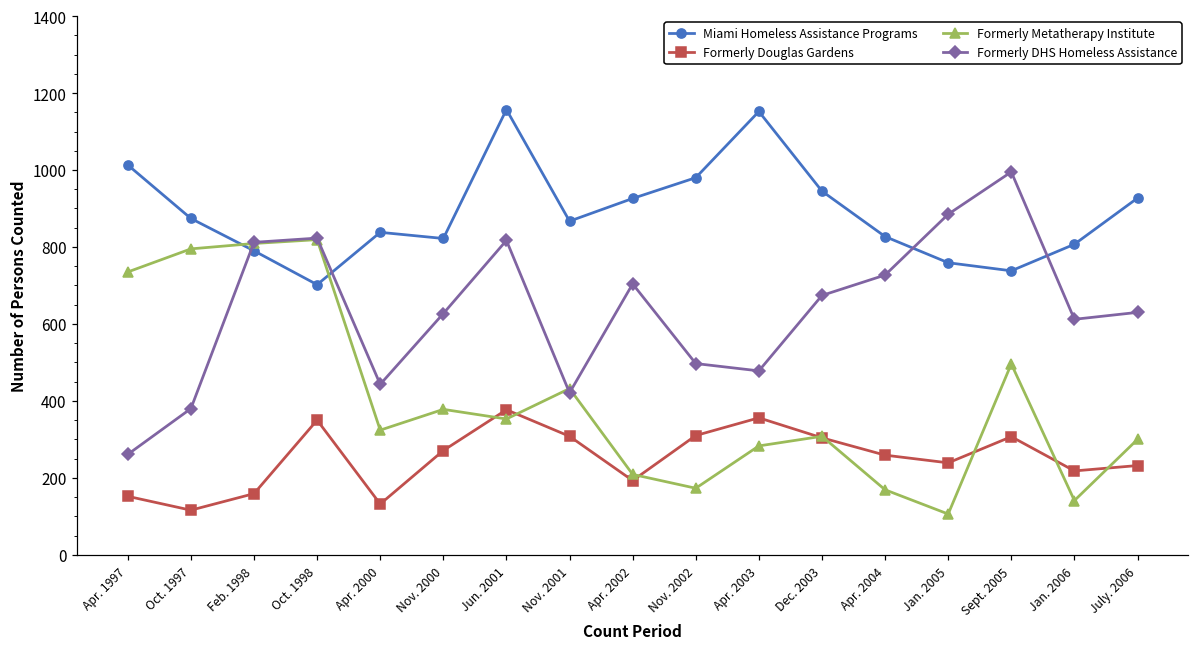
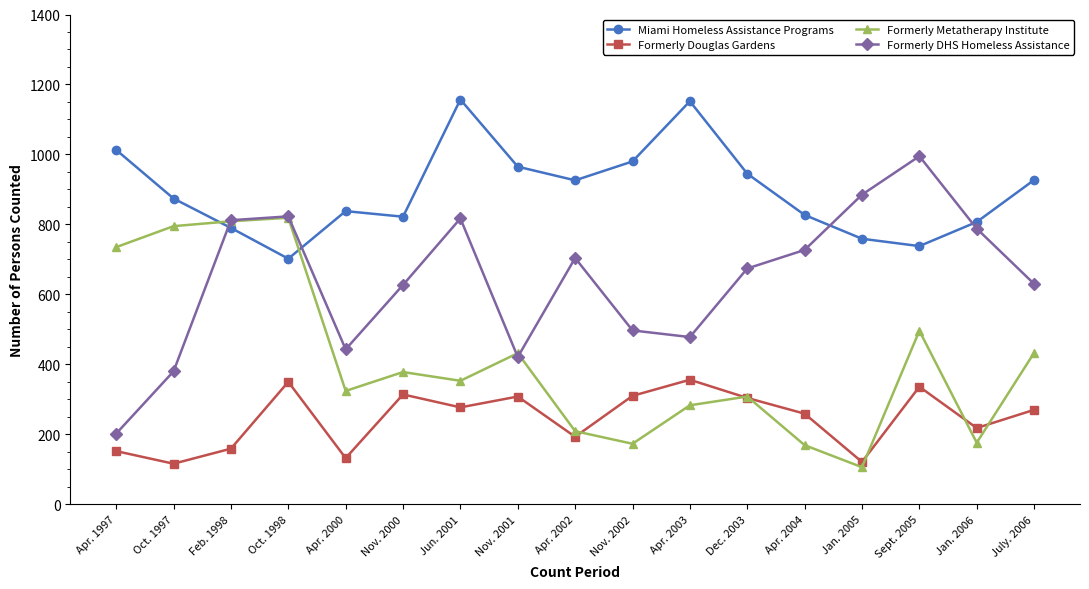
  {
    "Miami Homeless Assistance Programs": {
      "Apr. 1997": 1010,
      "Oct. 1997": 870,
      "Feb. 1998": 790,
      "Oct. 1998": 700,
      "Apr. 2000": 840,
      "Nov. 2000": 820,
      "Jun. 2001": 1160,
-     "Nov. 2001": 870,
+     "Nov. 2001": 970,
      "Apr. 2002": 930,
      "Nov. 2002": 980,
      "Apr. 2003": 1150,
      "Dec. 2003": 950,
      "Apr. 2004": 830,
      "Jan. 2005": 760,
      "Sept. 2005": 740,
      "Jan. 2006": 810,
      "July. 2006": 930
    },
    "Formerly Douglas Gardens": {
      "Apr. 1997": 150,
      "Oct. 1997": 120,
      "Feb. 1998": 160,
      "Oct. 1998": 350,
      "Apr. 2000": 130,
-     "Nov. 2000": 270,
-     "Jun. 2001": 380,
+     "Nov. 2000": 310,
+     "Jun. 2001": 280,
      "Nov. 2001": 310,
      "Apr. 2002": 190,
      "Nov. 2002": 310,
      "Apr. 2003": 360,
      "Apr. 2004": 260,
-     "Jan. 2005": 240,
-     "Sept. 2005": 310,
+     "Jan. 2005": 120,
+     "Sept. 2005": 340,
      "Jan. 2006": 220,
-     "July. 2006": 230
+     "July. 2006": 270
    },
    "Formerly Metatherapy Institute": {
      "Apr. 1997": 740,
      "Oct. 1997": 800,
      "Apr. 2000": 320,
      "Nov. 2000": 380,
      "Jun. 2001": 350,
      "Nov. 2001": 430,
      "Apr. 2002": 210,
      "Nov. 2002": 170,
      "Apr. 2003": 280,
      "Apr. 2004": 170,
      "Jan. 2005": 110,
      "Sept. 2005": 500,
-     "Jan. 2006": 140,
-     "July. 2006": 300
+     "Jan. 2006": 180,
+     "July. 2006": 430
    },
    "Formerly DHS Homeless Assistance": {
-     "Apr. 1997": 260,
+     "Apr. 1997": 200,
      "Oct. 1997": 380,
      "Apr. 2000": 440,
      "Nov. 2000": 630,
      "Jun. 2001": 820,
      "Nov. 2001": 420,
      "Apr. 2002": 700,
      "Nov. 2002": 500,
      "Apr. 2003": 480,
      "Dec. 2003": 670,
      "Apr. 2004": 730,
      "Jan. 2005": 890,
      "Sept. 2005": 1000,
-     "Jan. 2006": 610,
+     "Jan. 2006": 790,
      "July. 2006": 630
    }
  }
